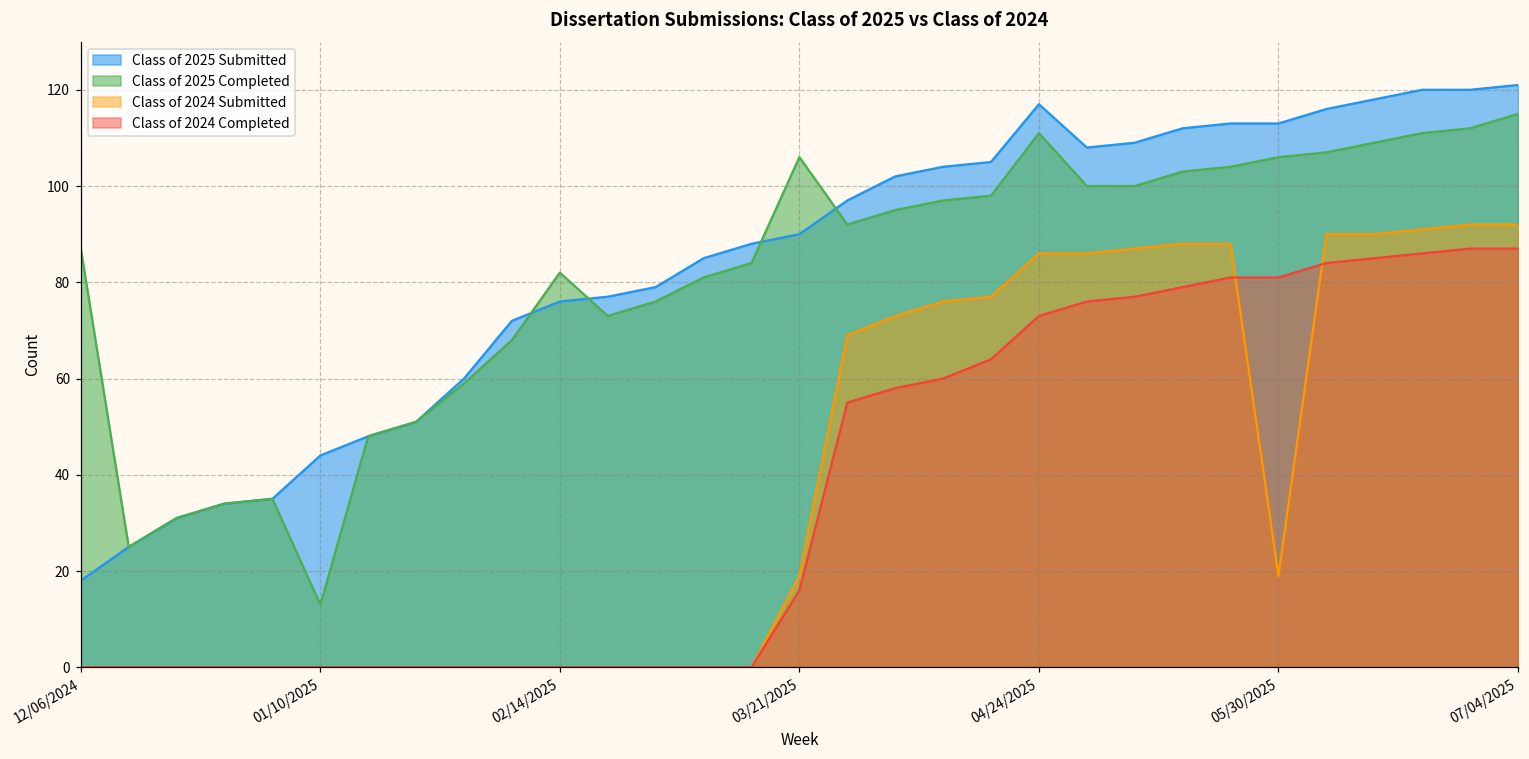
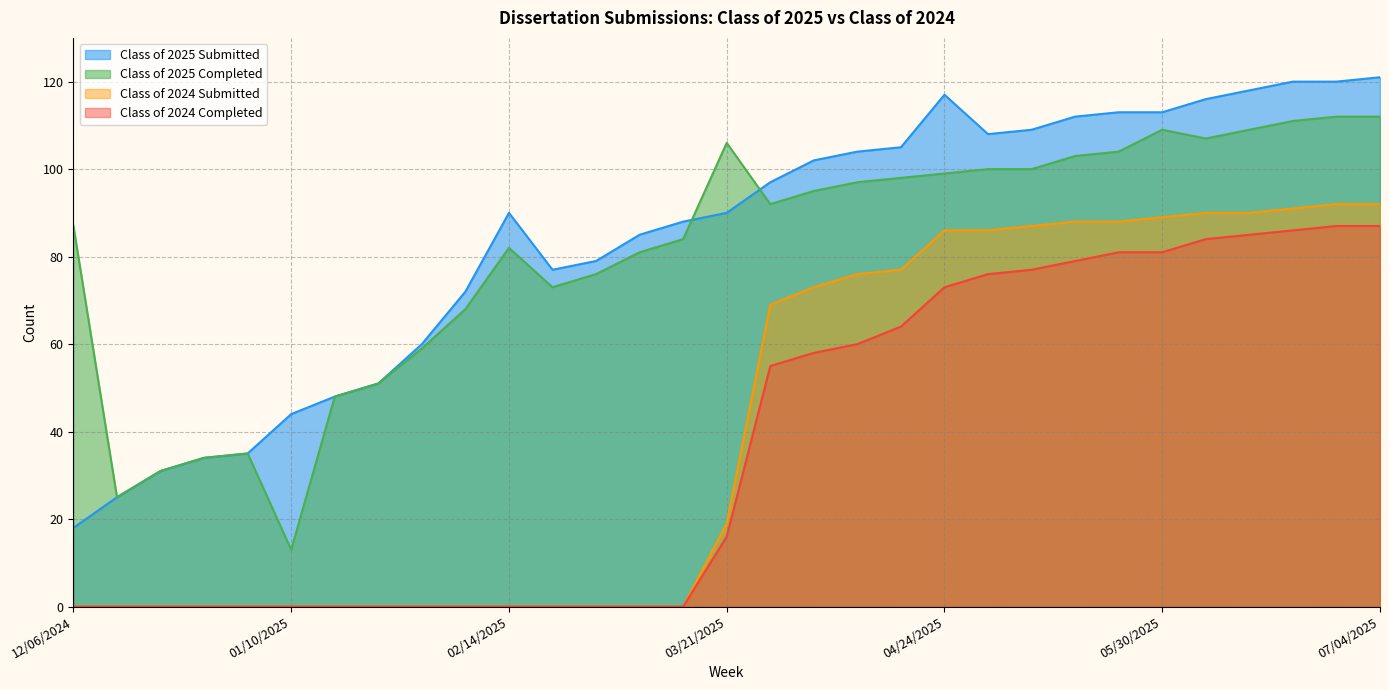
  {
    "Class of 2025 Submitted": {
      "12/06/2024": 18,
      "01/10/2025": 44,
-     "02/14/2025": 76,
+     "02/14/2025": 90,
      "03/21/2025": 90,
      "04/24/2025": 117,
      "05/30/2025": 113,
      "07/04/2025": 121
    },
    "Class of 2025 Completed": {
      "12/06/2024": 87,
      "01/10/2025": 13,
      "02/14/2025": 82,
      "03/21/2025": 106,
-     "04/24/2025": 111,
-     "05/30/2025": 106,
-     "07/04/2025": 115
+     "04/24/2025": 99,
+     "05/30/2025": 109,
+     "07/04/2025": 112
    },
    "Class of 2024 Submitted": {
      "03/21/2025": 19,
      "04/24/2025": 86,
-     "05/30/2025": 19,
+     "05/30/2025": 89,
      "07/04/2025": 92
    },
    "Class of 2024 Completed": {
      "03/21/2025": 16,
      "04/24/2025": 73,
      "05/30/2025": 81,
      "07/04/2025": 87
    }
  }
